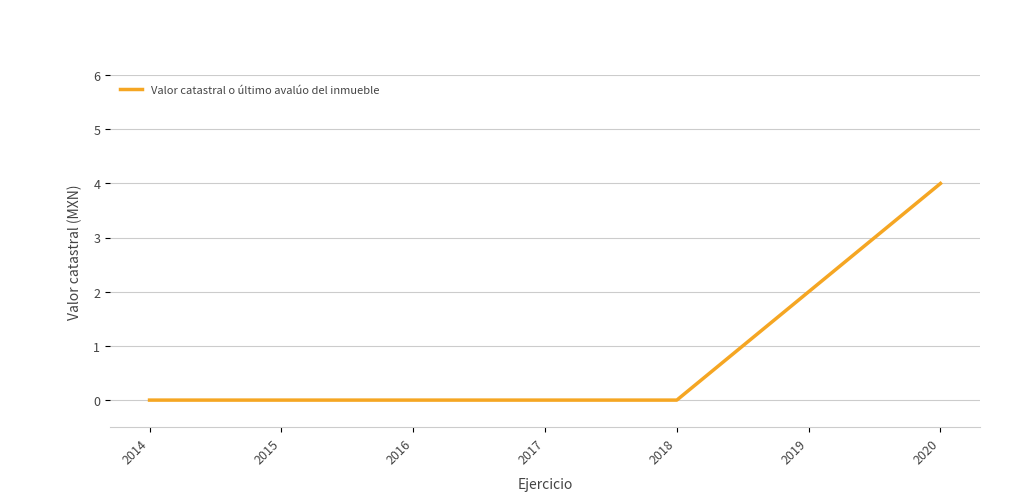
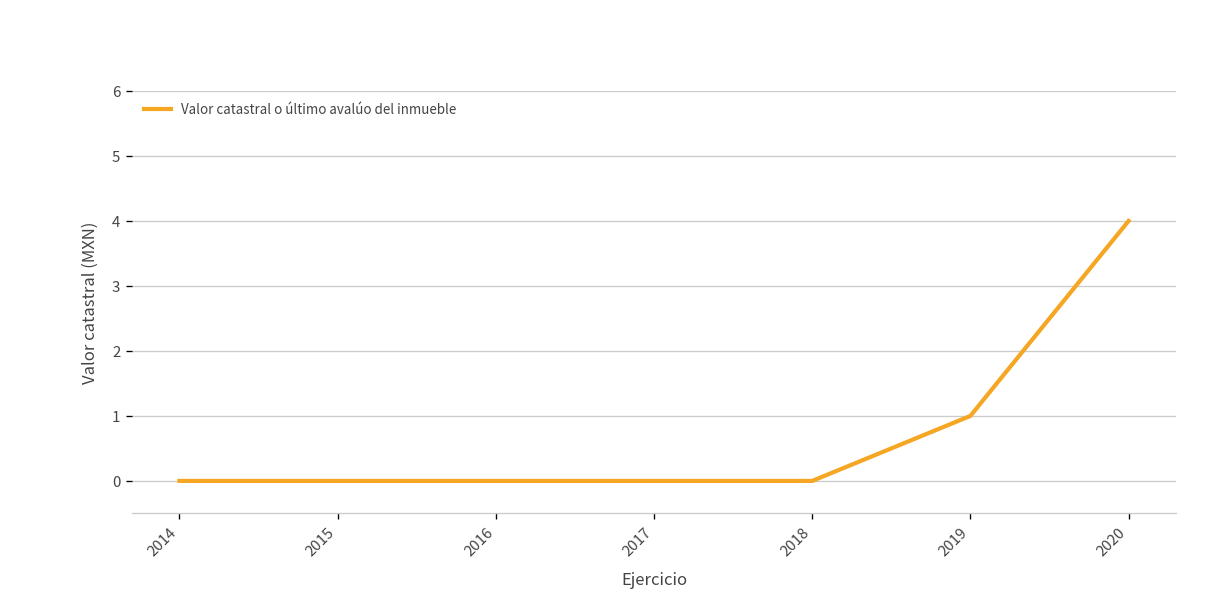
  {
    "2014": 0,
    "2015": 0,
    "2016": 0,
    "2017": 0,
    "2018": 0,
-   "2019": 2,
+   "2019": 1,
    "2020": 4
  }
